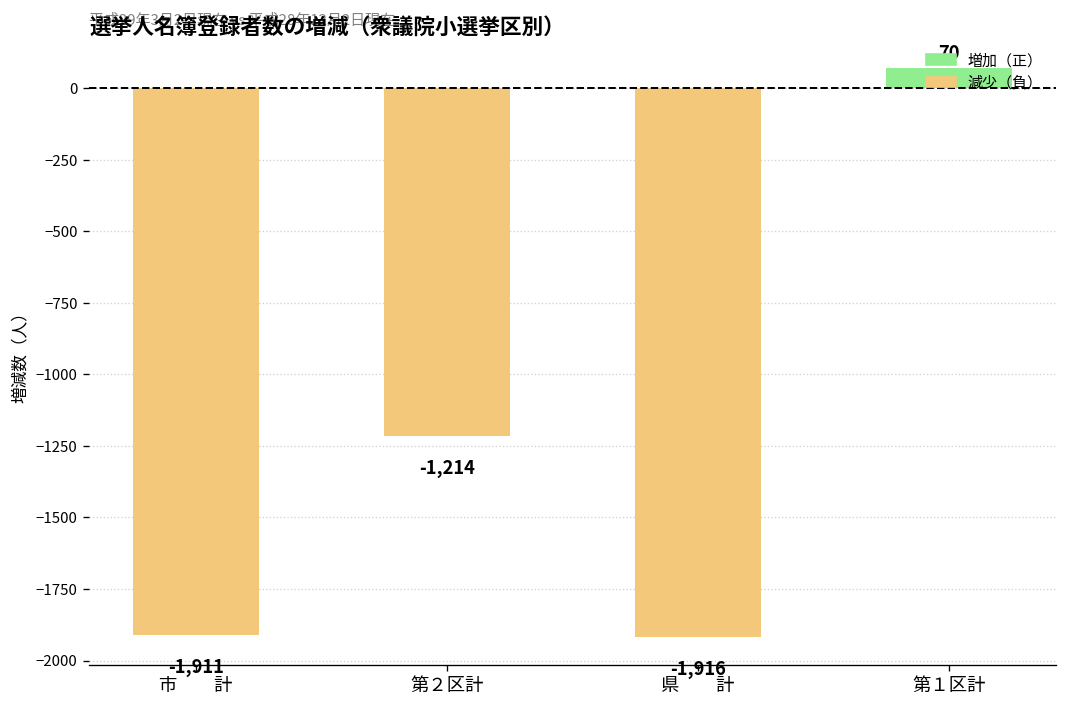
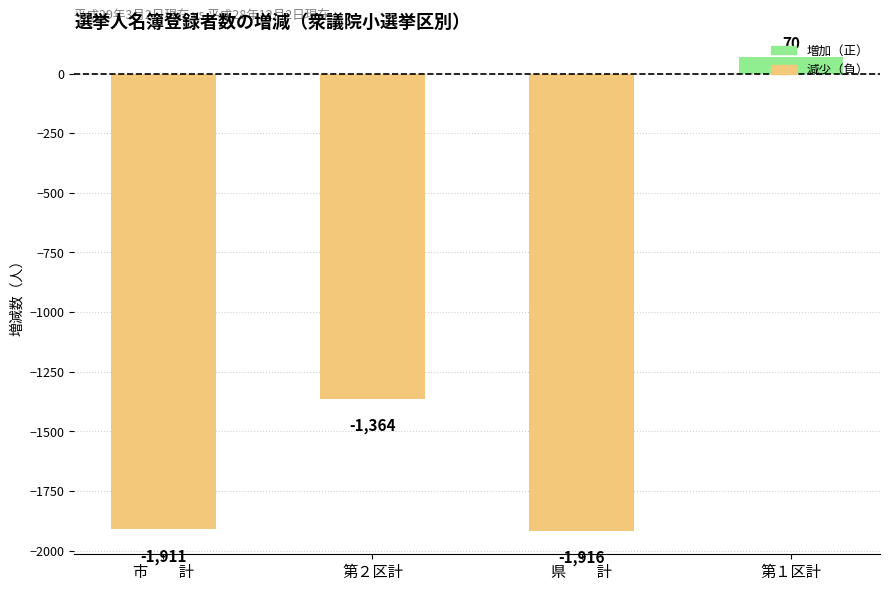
  {
    "市 計": "-1,911",
-   "第２区計": "-1,214",
+   "第２区計": "-1,364",
    "県 計": "-1,916",
    "第１区計": "70"
  }
